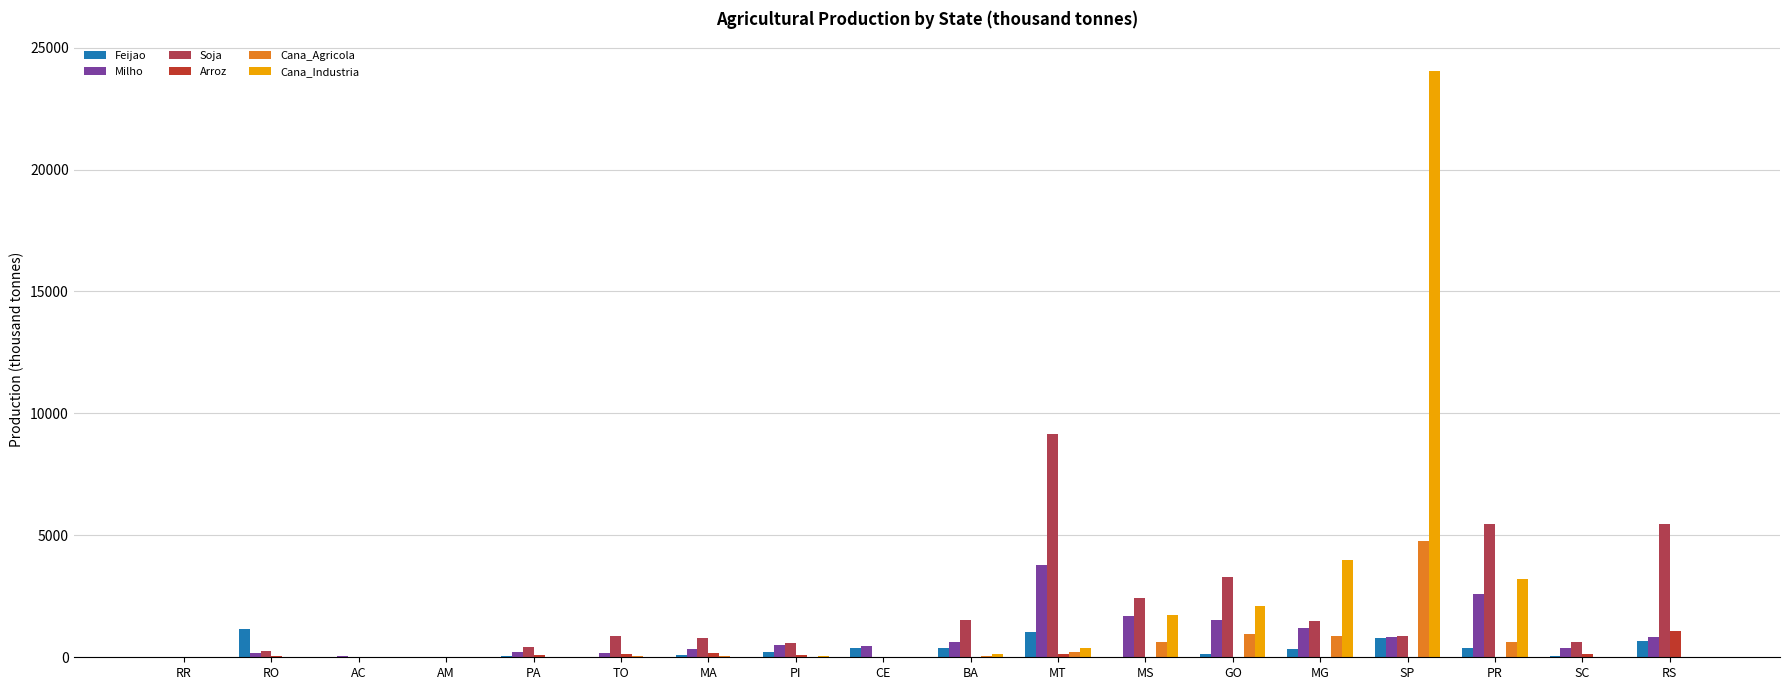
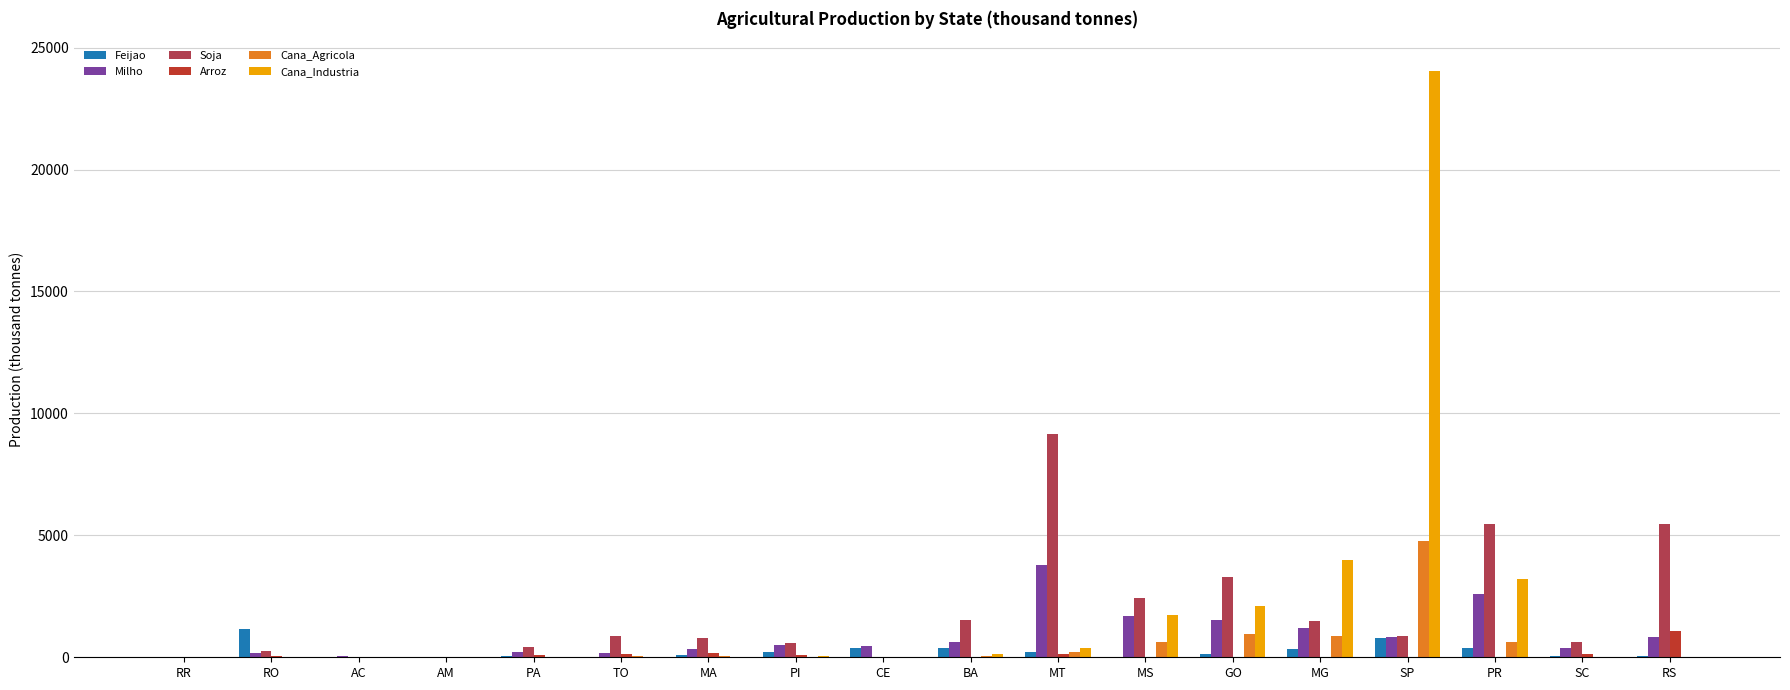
  {
    "Feijao": {
      "RO": 1200,
      "PI": 200,
      "CE": 400,
      "BA": 400,
-     "MT": 1000,
+     "MT": 200,
      "GO": 100,
      "MG": 300,
      "SP": 800,
      "PR": 400,
-     "RS": 700
+     "RS": 100
    },
    "Milho": {
      "RO": 200,
      "PA": 200,
      "TO": 200,
      "MA": 400,
      "PI": 500,
      "CE": 500,
      "BA": 600,
      "MT": 3800,
      "MS": 1700,
      "GO": 1500,
      "MG": 1200,
      "SP": 800,
      "PR": 2600,
      "SC": 400,
      "RS": 800
    }
  }
